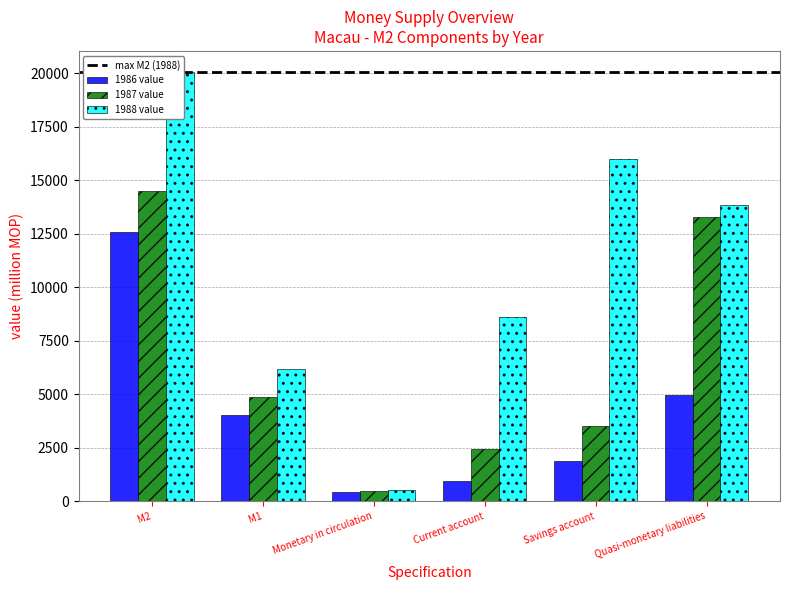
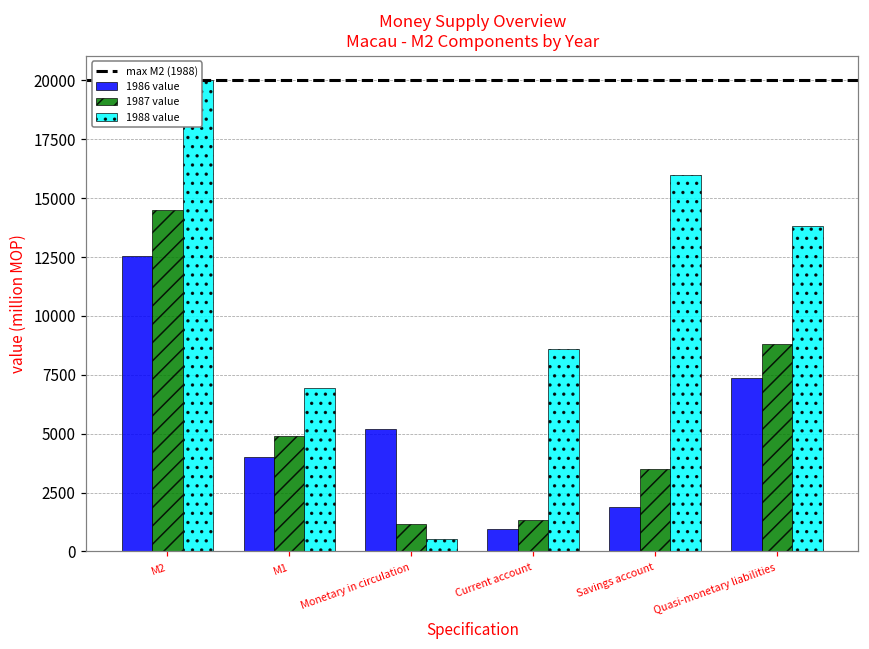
  {
    "1986 value": {
      "M2": 12600,
      "M1": 4000,
-     "Monetary in circulation": 400,
+     "Monetary in circulation": 5200,
      "Current account": 1000,
      "Savings account": 1900,
-     "Quasi-monetary liabilities": 5000
+     "Quasi-monetary liabilities": 7400
    },
    "1987 value": {
      "M2": 14500,
      "M1": 4900,
-     "Monetary in circulation": 500,
-     "Current account": 2400,
+     "Monetary in circulation": 1200,
+     "Current account": 1300,
      "Savings account": 3500,
-     "Quasi-monetary liabilities": 13300
+     "Quasi-monetary liabilities": 8800
    },
    "1988 value": {
-     "M1": 6200,
+     "M1": 6900,
      "Monetary in circulation": 500,
      "Current account": 8600,
      "Savings account": 16000,
      "Quasi-monetary liabilities": 13800
    }
  }
